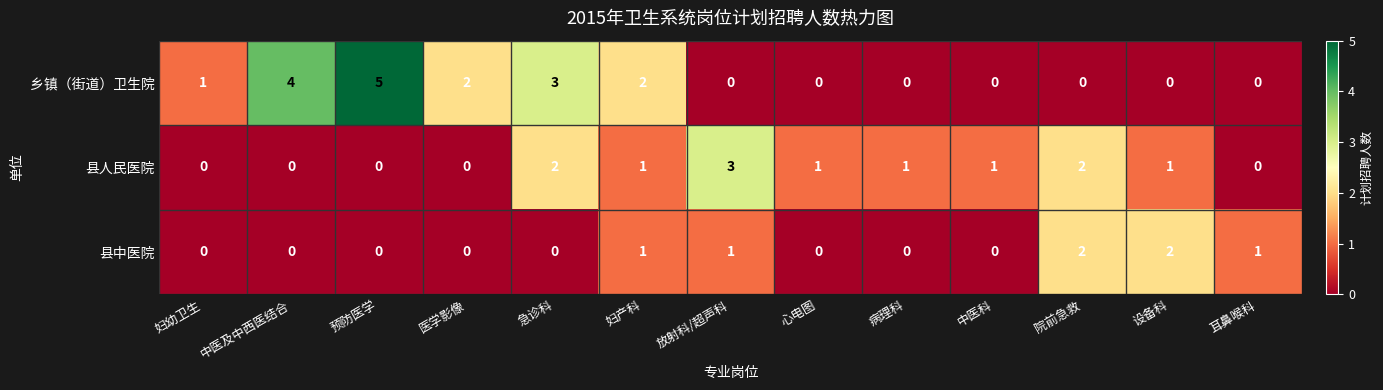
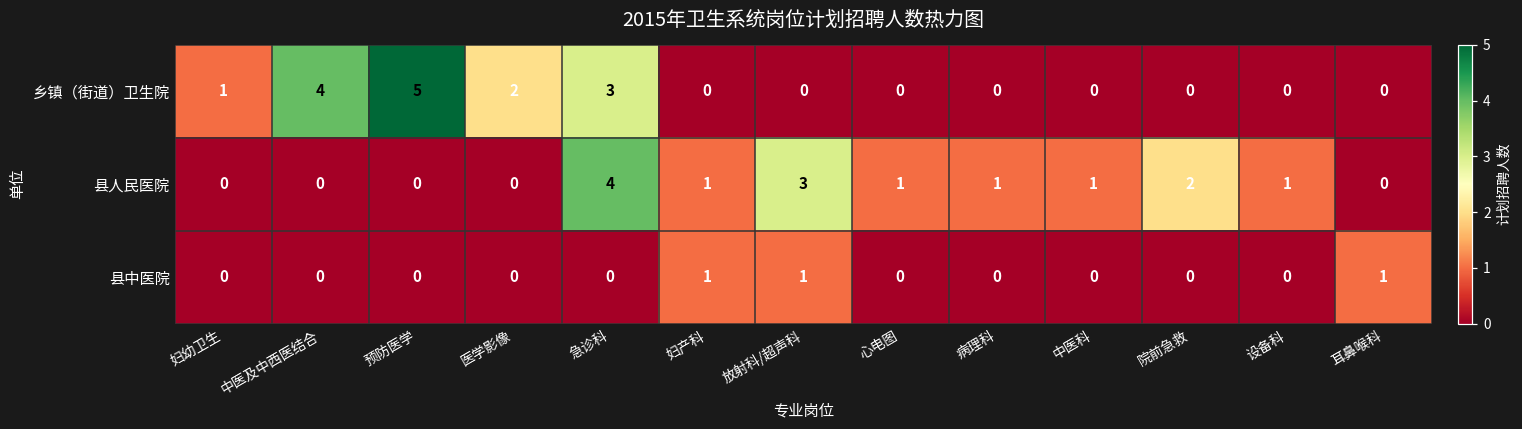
  {
    "乡镇（街道）卫生院": {
      "妇幼卫生": 1,
      "中医及中西医结合": 4,
      "预防医学": 5,
      "医学影像": 2,
      "急诊科": 3,
-     "妇产科": 2,
+     "妇产科": 0,
      "放射科/超声科": 0,
      "心电图": 0,
      "病理科": 0,
      "中医科": 0,
      "院前急救": 0,
      "设备科": 0,
      "耳鼻喉科": 0
    },
    "县人民医院": {
      "妇幼卫生": 0,
      "中医及中西医结合": 0,
      "预防医学": 0,
      "医学影像": 0,
-     "急诊科": 2,
+     "急诊科": 4,
      "妇产科": 1,
      "放射科/超声科": 3,
      "心电图": 1,
      "病理科": 1,
      "中医科": 1,
      "院前急救": 2,
      "设备科": 1,
      "耳鼻喉科": 0
    },
    "县中医院": {
      "妇幼卫生": 0,
      "中医及中西医结合": 0,
      "预防医学": 0,
      "医学影像": 0,
      "急诊科": 0,
      "妇产科": 1,
      "放射科/超声科": 1,
      "心电图": 0,
      "病理科": 0,
      "中医科": 0,
-     "院前急救": 2,
-     "设备科": 2,
+     "院前急救": 0,
+     "设备科": 0,
      "耳鼻喉科": 1
    }
  }
